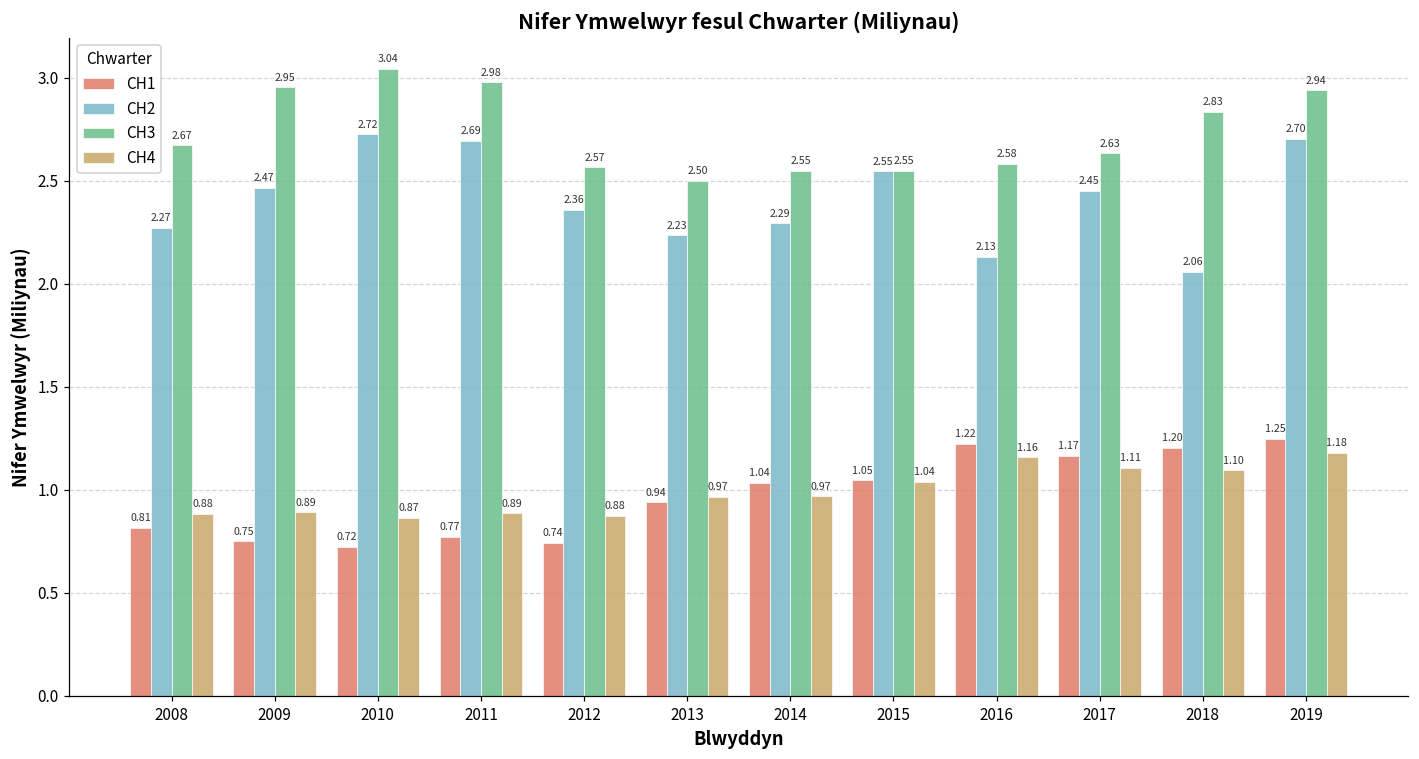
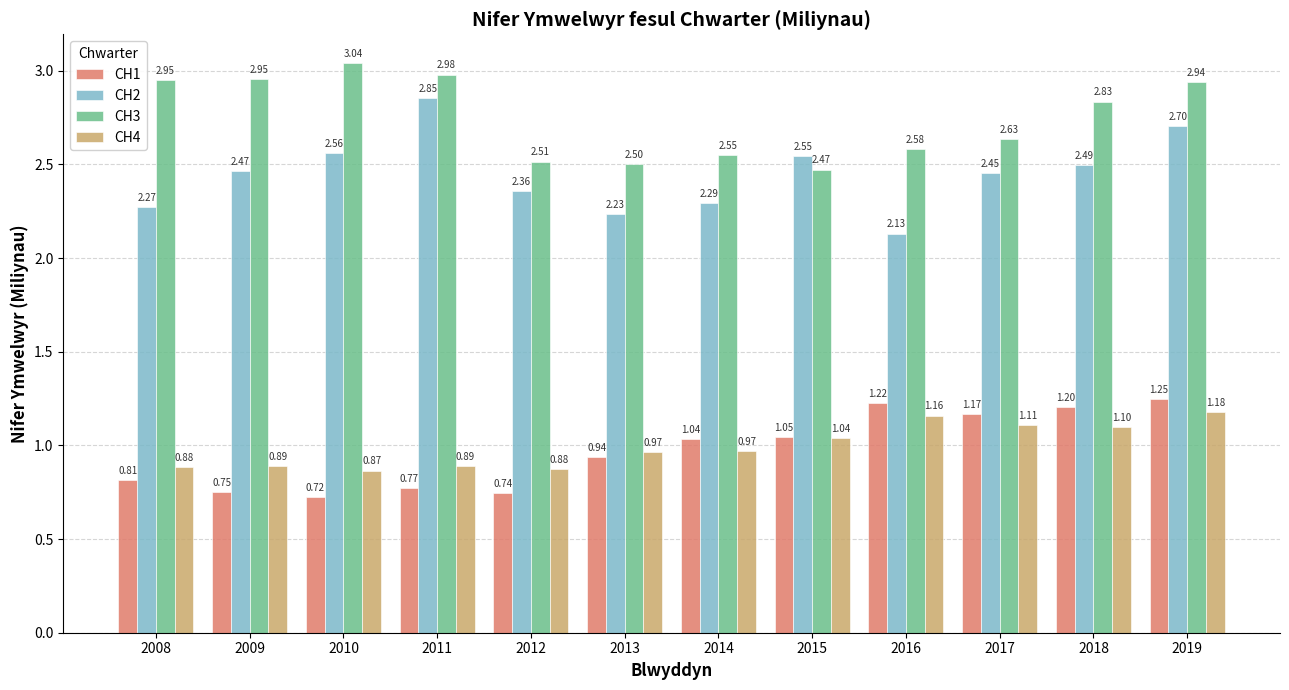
  {
    "CH2": {
      "2008": 2.27,
      "2009": 2.47,
-     "2010": 2.72,
-     "2011": 2.69,
+     "2010": 2.56,
+     "2011": 2.85,
      "2012": 2.36,
      "2013": 2.23,
      "2014": 2.29,
      "2015": 2.55,
      "2016": 2.13,
      "2017": 2.45,
-     "2018": 2.06,
+     "2018": 2.49,
      "2019": 2.70
    },
    "CH3": {
-     "2008": 2.67,
+     "2008": 2.95,
      "2009": 2.95,
      "2010": 3.04,
      "2011": 2.98,
-     "2012": 2.57,
+     "2012": 2.51,
      "2013": 2.50,
      "2014": 2.55,
-     "2015": 2.55,
+     "2015": 2.47,
      "2016": 2.58,
      "2017": 2.63,
      "2018": 2.83,
      "2019": 2.94
    }
  }
